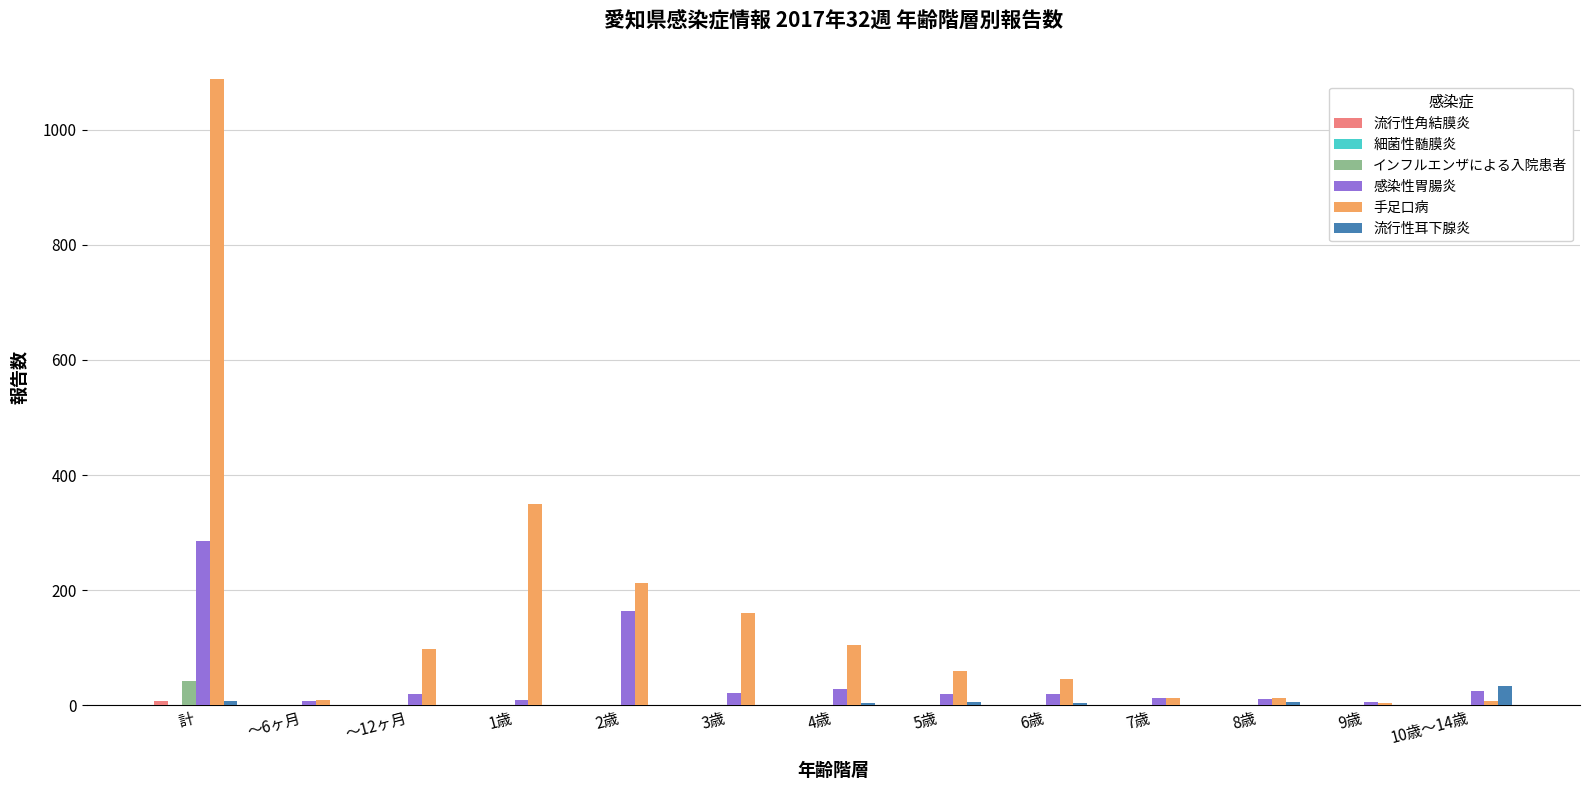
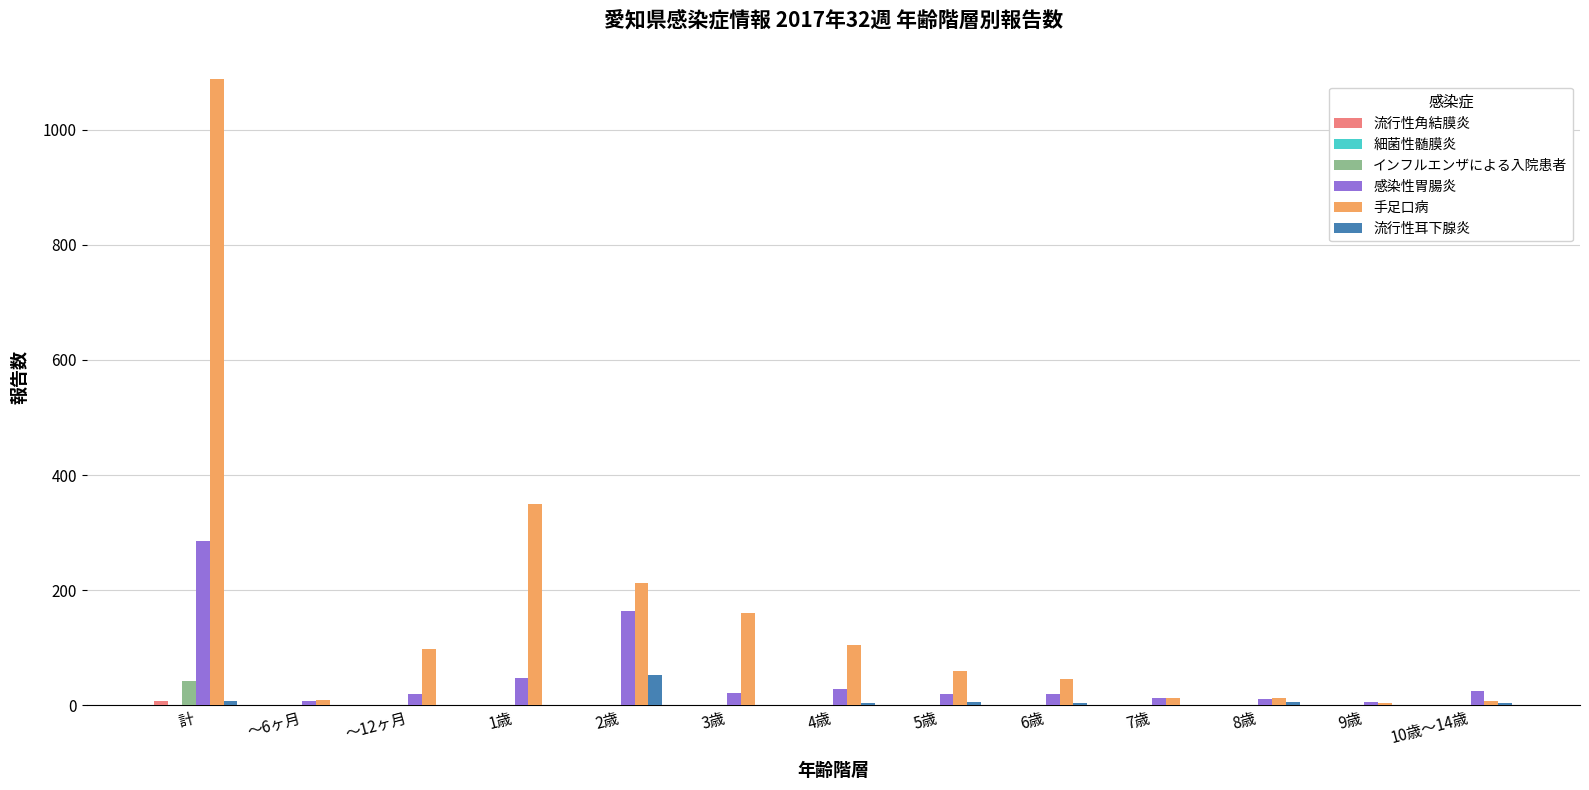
  {
    "細菌性髄膜炎": {
      "計": 0,
      "～6ヶ月": 0,
      "～12ヶ月": 0,
      "1歳": 0,
      "2歳": 0,
      "3歳": 0,
      "4歳": 0,
      "5歳": 0,
      "6歳": 0,
      "7歳": 0,
      "8歳": 0,
      "9歳": 0,
      "10歳～14歳": 0
    },
    "インフルエンザによる入院患者": {
      "計": 40,
      "～6ヶ月": 0,
      "～12ヶ月": 0,
      "1歳": 0,
      "2歳": 0,
      "3歳": 0,
      "4歳": 0,
      "5歳": 0,
      "6歳": 0,
      "7歳": 0,
      "8歳": 0,
      "9歳": 0
    },
    "感染性胃腸炎": {
      "計": 290,
      "～6ヶ月": 10,
      "～12ヶ月": 20,
-     "1歳": 10,
+     "1歳": 50,
      "2歳": 160,
      "3歳": 20,
      "4歳": 30,
      "5歳": 20,
      "6歳": 20,
      "7歳": 10,
      "8歳": 10,
      "9歳": 10,
      "10歳～14歳": 30
    },
    "流行性耳下腺炎": {
      "計": 10,
      "～6ヶ月": 0,
      "～12ヶ月": 0,
      "1歳": 0,
-     "2歳": 0,
+     "2歳": 50,
      "5歳": 10,
      "8歳": 10,
      "9歳": 0,
-     "10歳～14歳": 30
+     "10歳～14歳": 0
    }
  }
